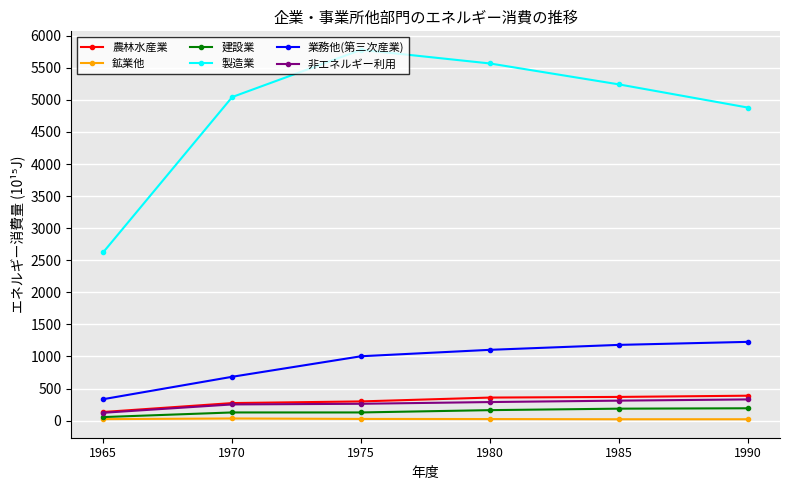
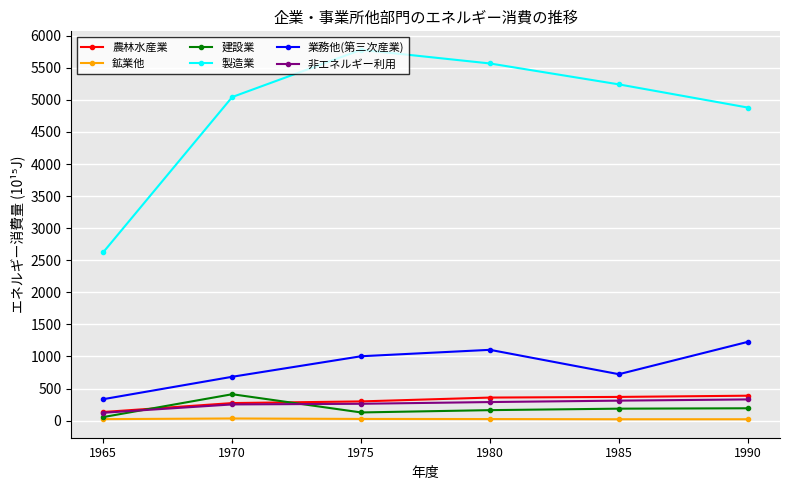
  {
    "農林水産業": {
      "1980": 400,
      "1985": 400,
      "1990": 400
    },
    "鉱業他": {
      "1970": 0,
      "1975": 0,
      "1980": 0,
      "1985": 0,
      "1990": 0
    },
    "建設業": {
-     "1970": 100,
+     "1970": 400,
      "1975": 100,
      "1980": 200,
      "1985": 200,
      "1990": 200
    },
    "製造業": {
      "1965": 2600,
      "1970": 5000,
      "1980": 5600,
      "1985": 5200,
      "1990": 4900
    },
    "業務他(第三次産業)": {
      "1965": 300,
      "1970": 700,
      "1975": 1000,
      "1980": 1100,
-     "1985": 1200,
+     "1985": 700,
      "1990": 1200
    },
    "非エネルギー利用": {
      "1980": 300,
      "1985": 300,
      "1990": 300
    }
  }
